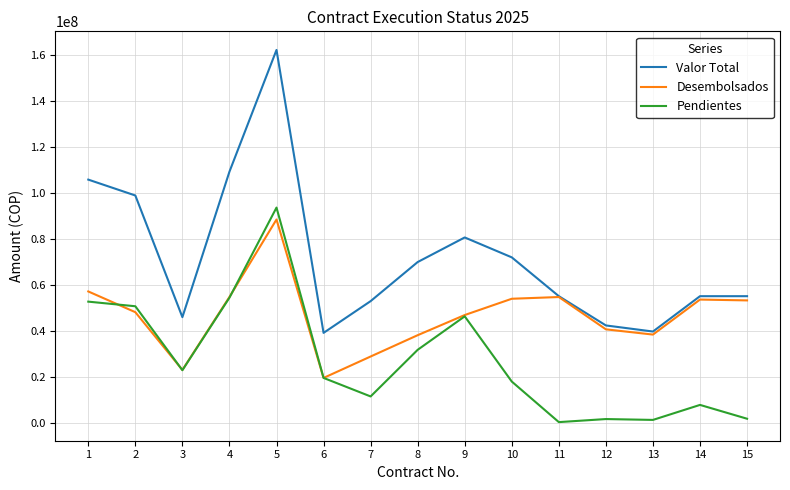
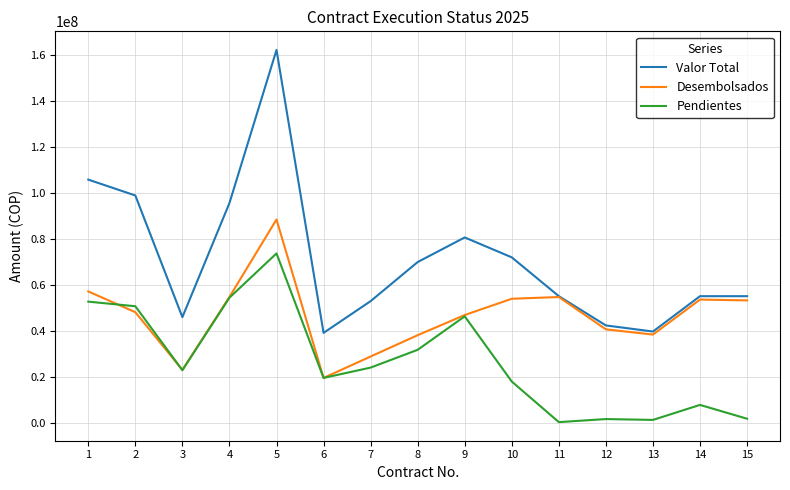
  {
    "Valor Total": {
      "1": 106000000,
      "2": 99000000,
      "3": 46000000,
-     "4": 109000000,
+     "4": 96000000,
      "5": 162000000,
      "6": 39000000,
      "7": 53000000,
      "8": 70000000,
      "9": 81000000,
      "10": 72000000,
      "12": 42000000,
      "13": 40000000,
      "14": 55000000,
      "15": 55000000
    },
    "Desembolsados": {
      "1": 57000000,
      "2": 48000000,
      "5": 88000000,
      "7": 29000000,
      "8": 38000000,
      "10": 54000000,
      "12": 41000000,
      "13": 38000000,
      "14": 54000000,
      "15": 53000000
    },
    "Pendientes": {
      "1": 53000000,
      "2": 51000000,
-     "5": 94000000,
-     "7": 12000000,
+     "5": 74000000,
+     "7": 24000000,
      "8": 32000000,
      "10": 18000000,
      "11": 0,
      "12": 2000000,
      "13": 1000000,
      "14": 8000000,
      "15": 2000000
    }
  }
